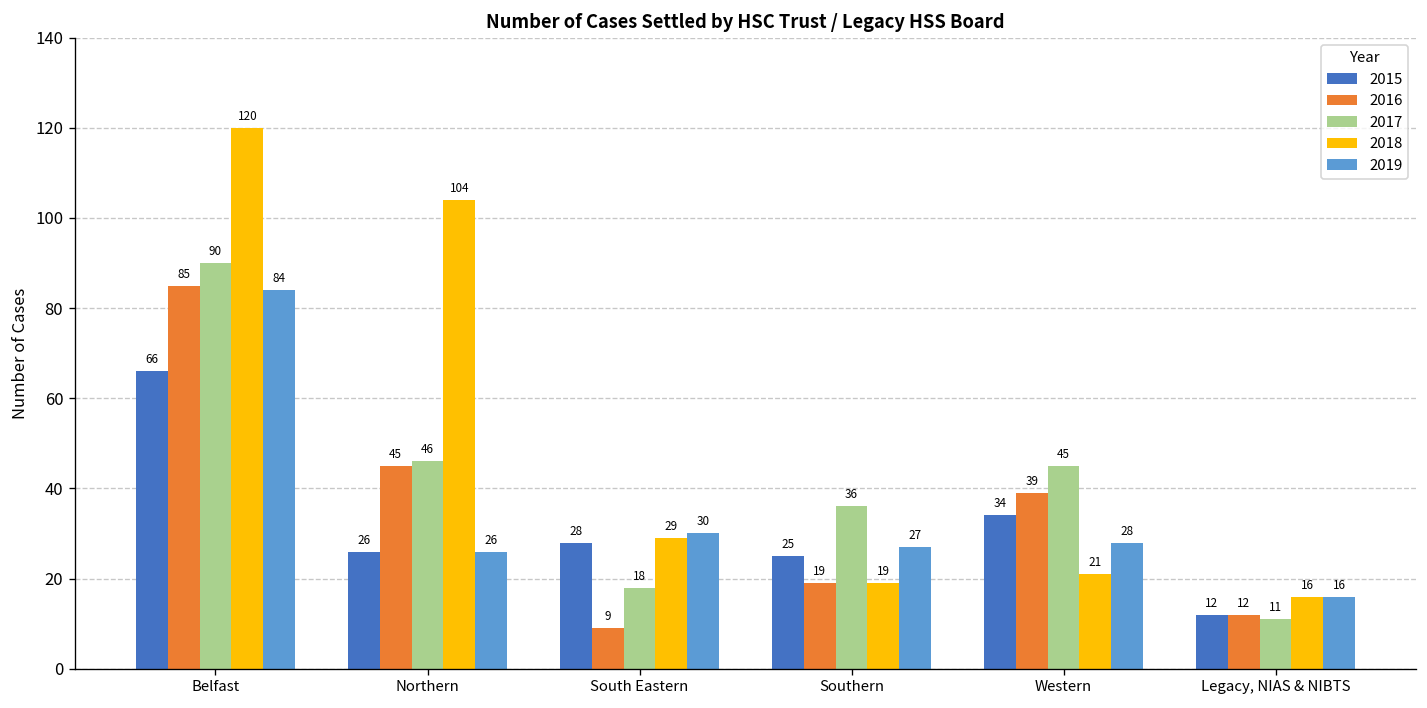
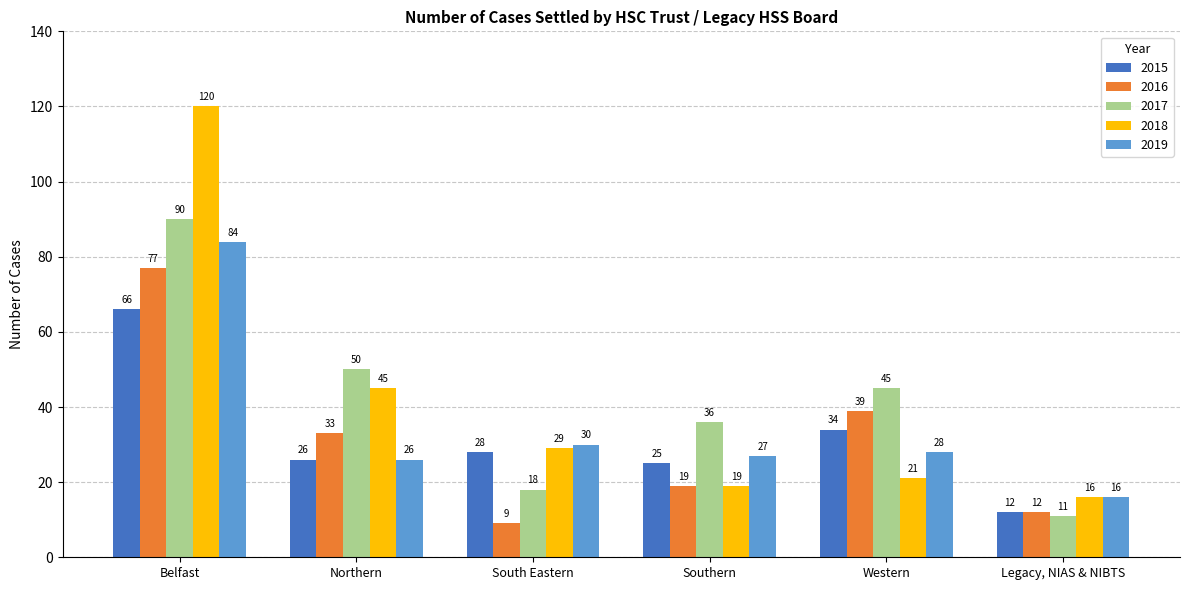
  {
    "2016": {
-     "Belfast": 85,
-     "Northern": 45,
+     "Belfast": 77,
+     "Northern": 33,
      "South Eastern": 9,
      "Southern": 19,
      "Western": 39,
      "Legacy, NIAS & NIBTS": 12
    },
    "2017": {
      "Belfast": 90,
-     "Northern": 46,
+     "Northern": 50,
      "South Eastern": 18,
      "Southern": 36,
      "Western": 45,
      "Legacy, NIAS & NIBTS": 11
    },
    "2018": {
      "Belfast": 120,
-     "Northern": 104,
+     "Northern": 45,
      "South Eastern": 29,
      "Southern": 19,
      "Western": 21,
      "Legacy, NIAS & NIBTS": 16
    }
  }
